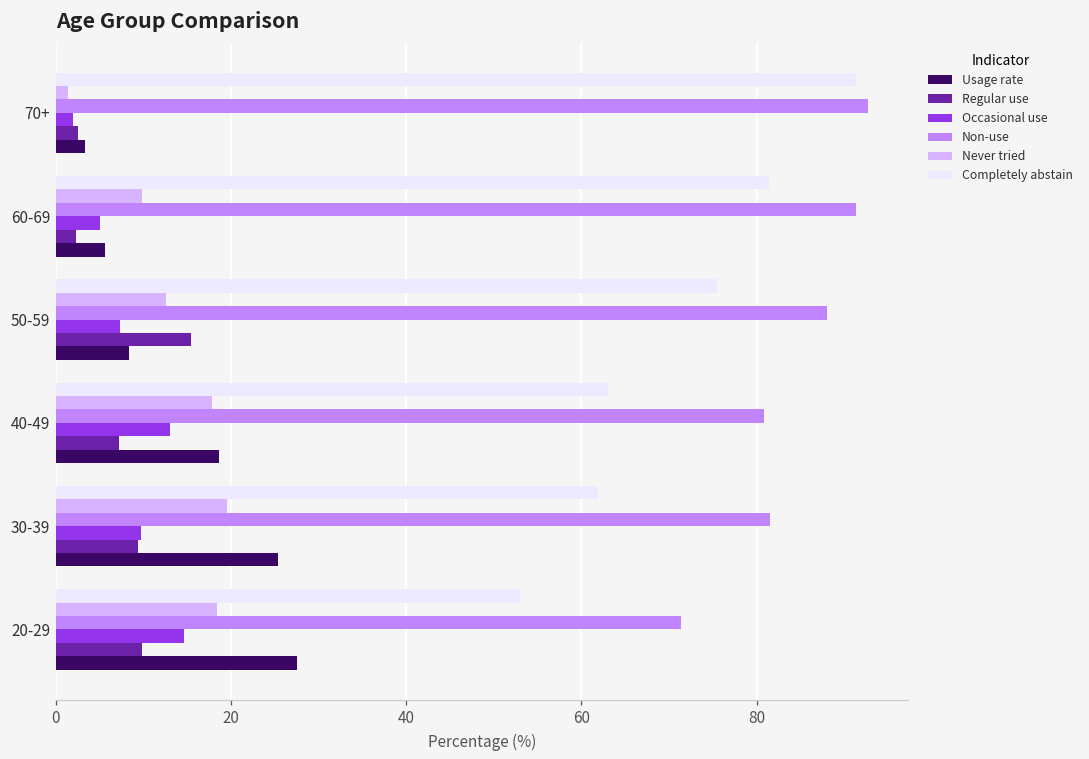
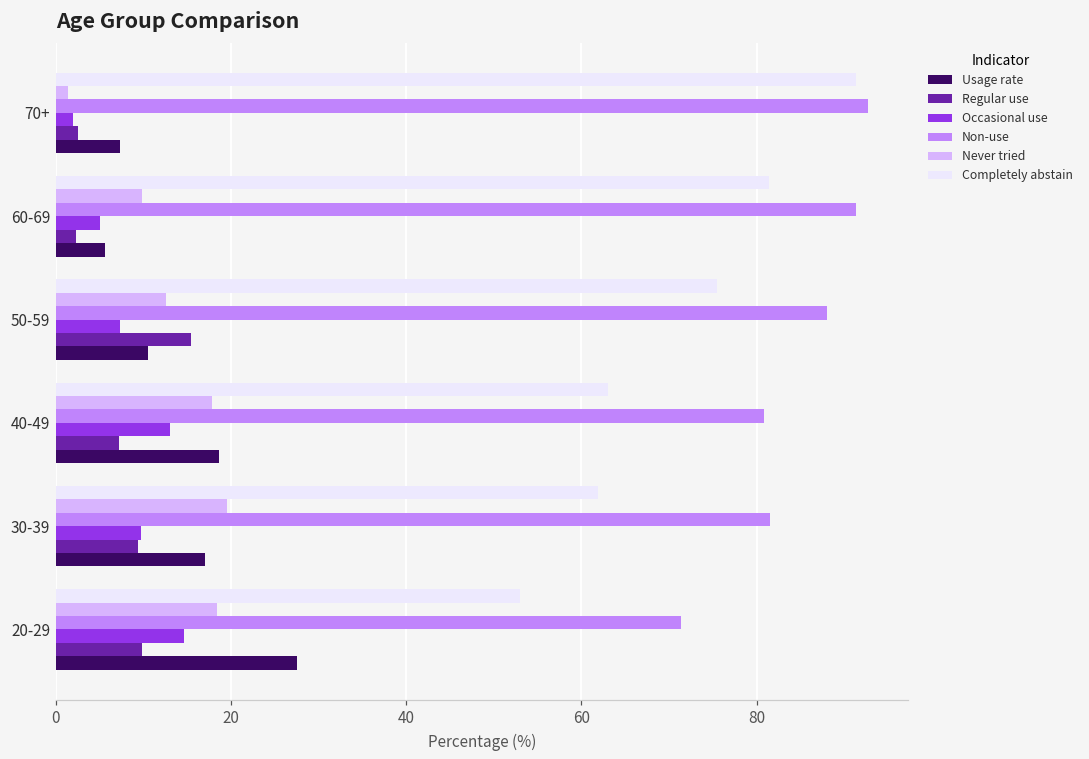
  {
    "Usage rate": {
-     "70+": 3,
+     "70+": 7,
      "60-69": 6,
-     "50-59": 8,
+     "50-59": 11,
      "40-49": 19,
-     "30-39": 25,
+     "30-39": 17,
      "20-29": 28
    },
    "Regular use": {
      "70+": 3,
      "60-69": 2,
      "50-59": 15,
      "40-49": 7,
      "30-39": 9,
      "20-29": 10
    },
    "Occasional use": {
      "70+": 2,
      "60-69": 5,
      "50-59": 7,
      "40-49": 13,
      "30-39": 10,
      "20-29": 15
    }
  }
